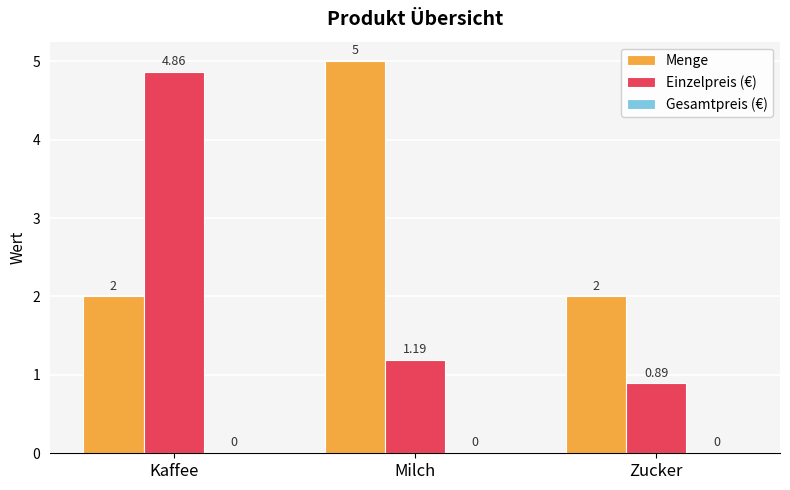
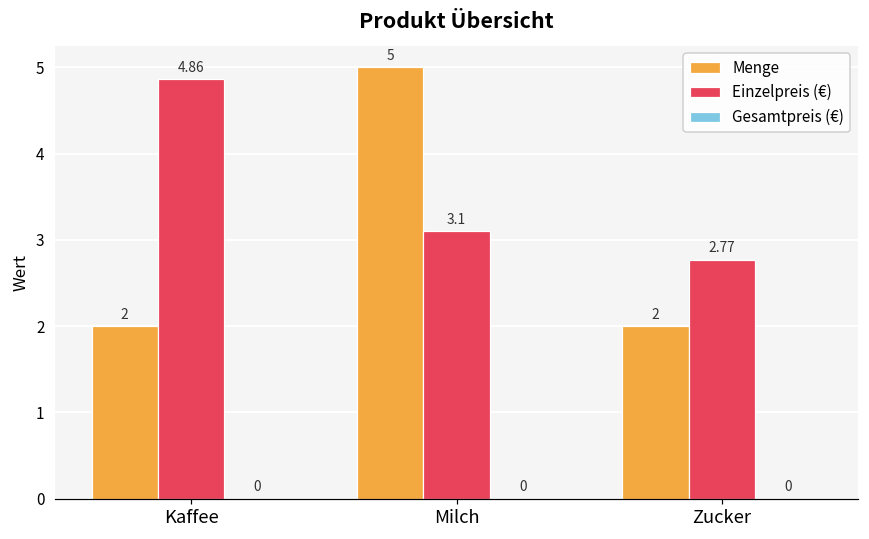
  {
    "Menge": {
      "Kaffee": 2,
      "Milch": 5,
      "Zucker": 2
    },
    "Einzelpreis (€)": {
      "Kaffee": 4.86,
-     "Milch": 1.19,
-     "Zucker": 0.89
+     "Milch": 3.1,
+     "Zucker": 2.77
    },
    "Gesamtpreis (€)": {
      "Kaffee": 0,
      "Milch": 0,
      "Zucker": 0
    }
  }
